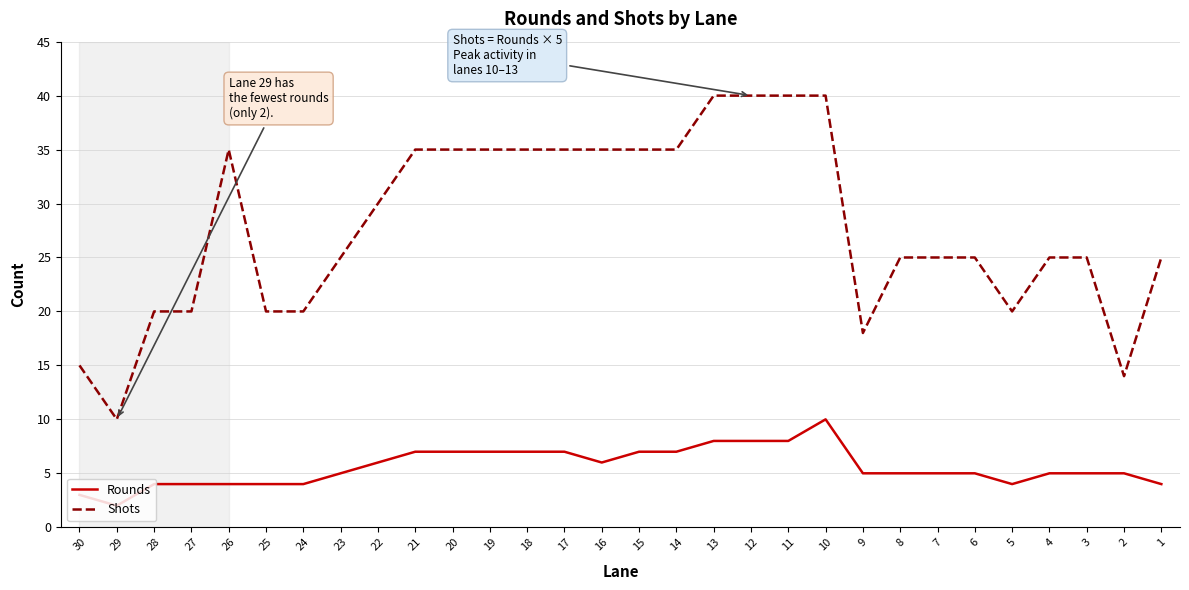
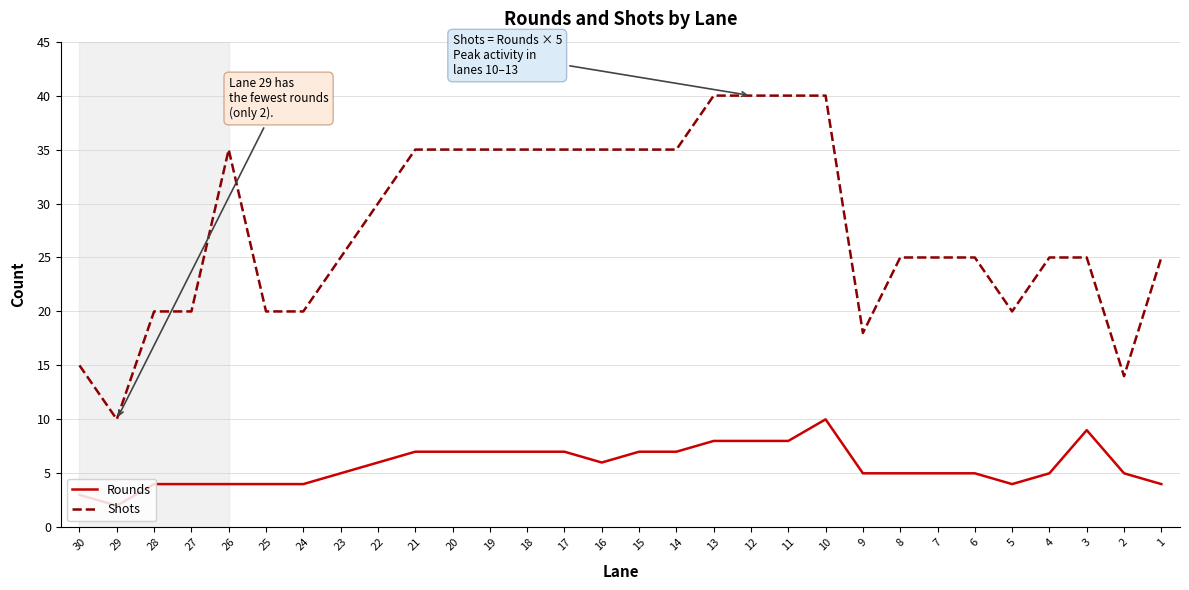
  {
    "Rounds": {
      "27": 4,
      "26": 4,
      "25": 4,
      "24": 4,
      "23": 5,
      "22": 6,
      "21": 7,
      "20": 7,
      "19": 7,
      "18": 7,
      "17": 7,
      "16": 6,
      "15": 7,
      "14": 7,
      "13": 8,
      "12": 8,
      "11": 8,
      "10": 10,
      "9": 5,
      "8": 5,
      "7": 5,
      "6": 5,
      "5": 4,
      "4": 5,
-     "3": 5,
+     "3": 9,
      "2": 5,
      "1": 4
    },
    "Shots": {
      "30": 15,
      "29": 10,
      "23": 25,
      "22": 30,
      "21": 35,
      "20": 35,
      "19": 35,
      "18": 35,
      "17": 35,
      "16": 35,
      "15": 35,
      "14": 35,
      "12": 40,
      "11": 40,
      "10": 40,
      "9": 18,
      "8": 25,
      "7": 25,
      "6": 25,
      "5": 20,
      "4": 25,
      "3": 25,
      "2": 14,
      "1": 25
    }
  }
